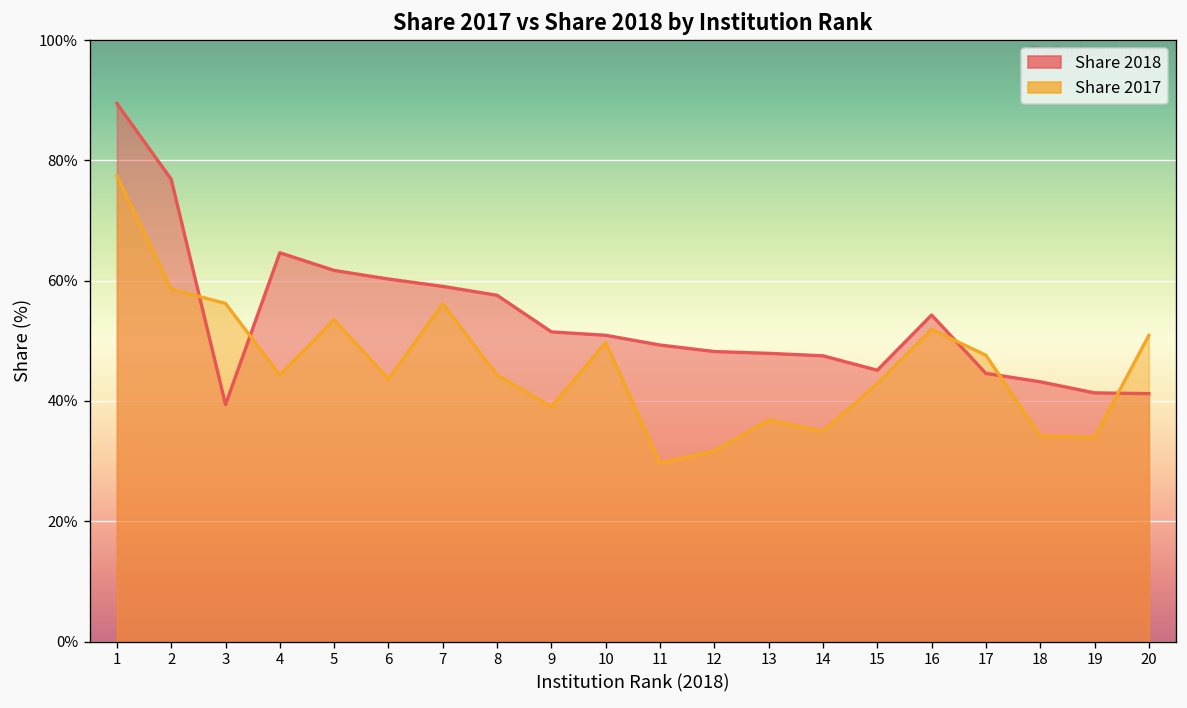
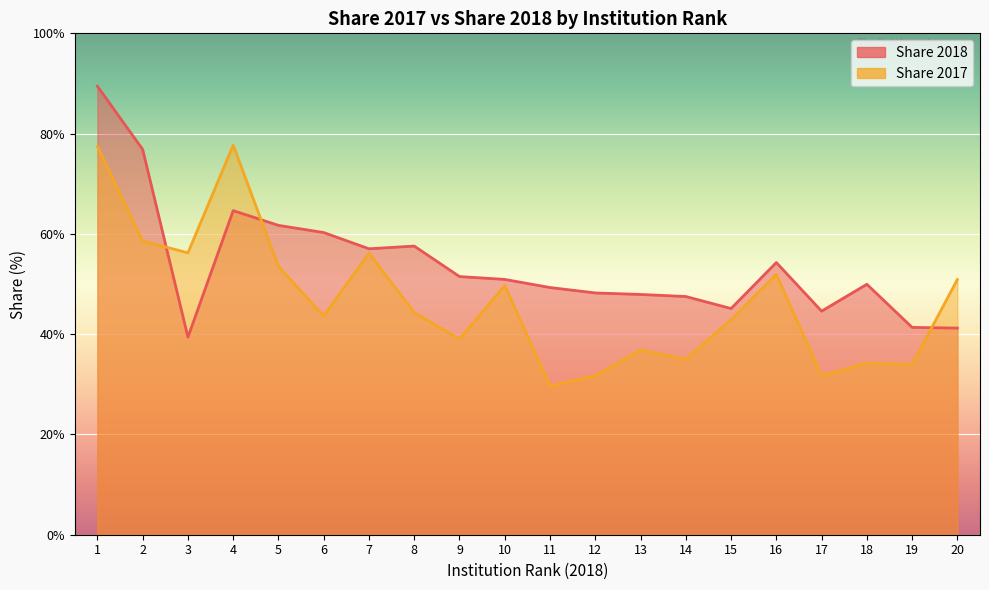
  {
    "Share 2018": {
      "1": "89%",
      "2": "77%",
      "3": "39%",
      "4": "65%",
      "5": "62%",
      "6": "60%",
-     "7": "59%",
+     "7": "57%",
      "8": "58%",
      "9": "51%",
      "10": "51%",
      "11": "49%",
      "12": "48%",
      "13": "48%",
      "14": "48%",
      "15": "45%",
      "16": "54%",
      "17": "45%",
-     "18": "43%",
+     "18": "50%",
      "19": "41%",
      "20": "41%"
    },
    "Share 2017": {
      "1": "77%",
      "2": "59%",
      "3": "56%",
-     "4": "44%",
+     "4": "78%",
      "5": "54%",
      "6": "44%",
      "7": "56%",
      "8": "44%",
      "9": "39%",
      "10": "50%",
      "11": "30%",
      "12": "32%",
      "13": "37%",
      "14": "35%",
      "15": "43%",
      "16": "52%",
-     "17": "48%",
+     "17": "32%",
      "18": "34%",
      "19": "34%",
      "20": "51%"
    }
  }
